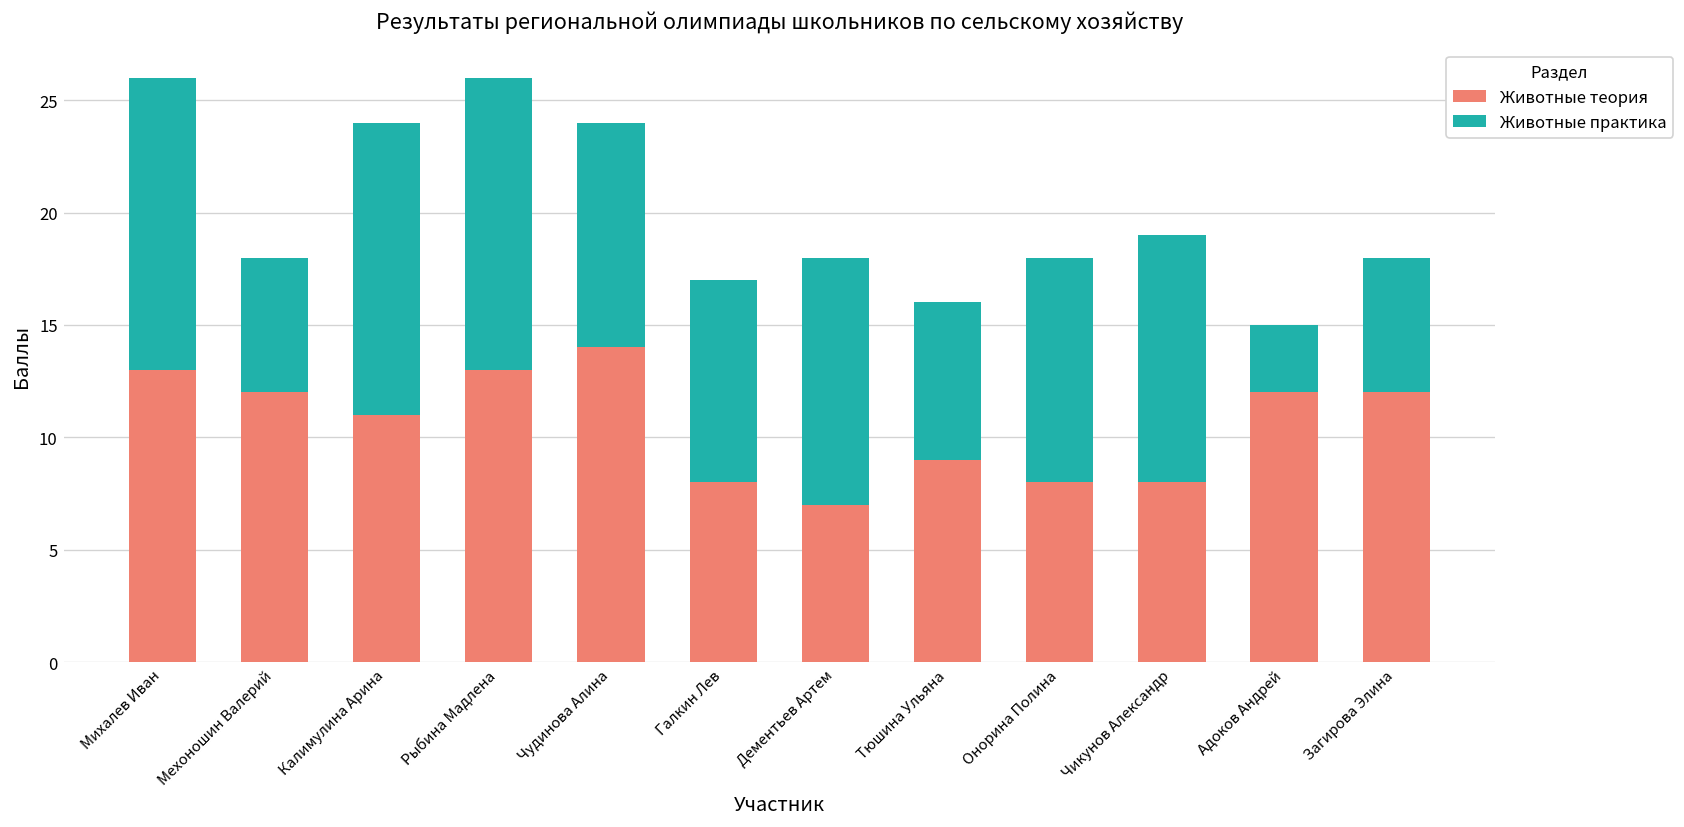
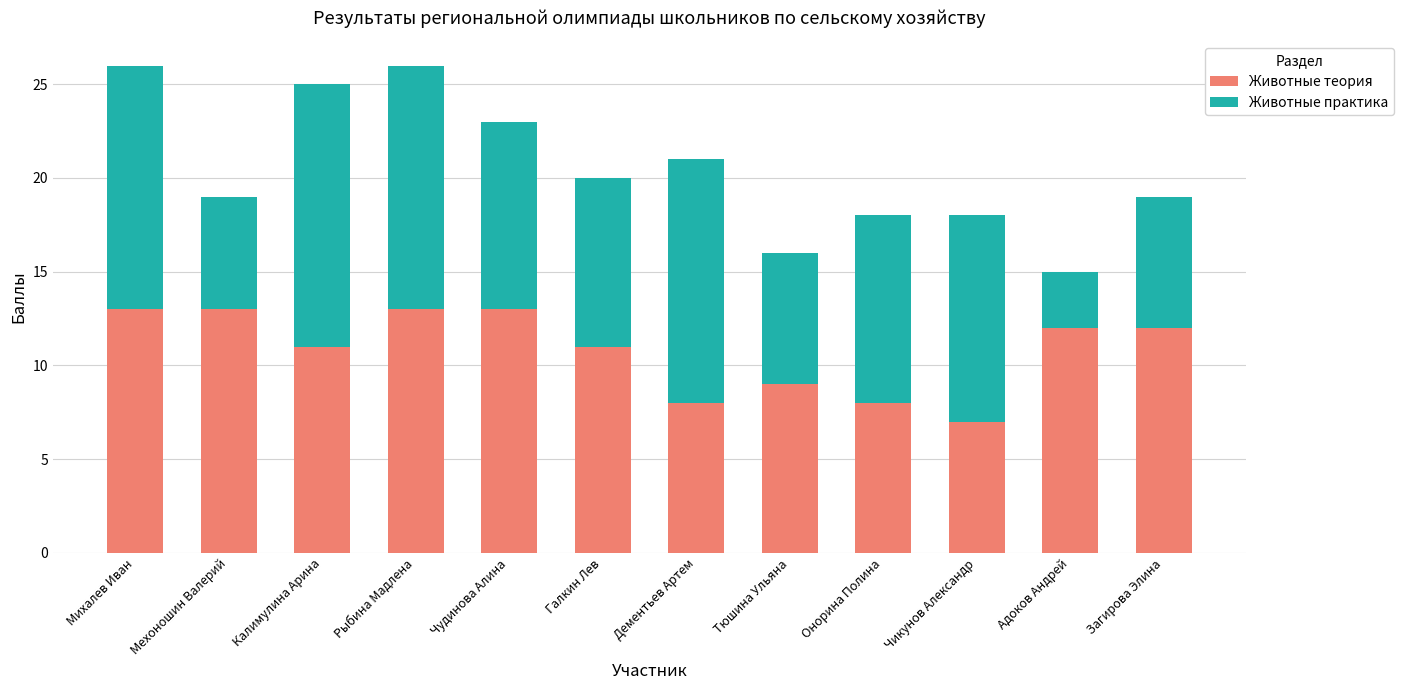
  {
    "Животные теория": {
      "Михалев Иван": 13,
-     "Мехоношин Валерий": 12,
+     "Мехоношин Валерий": 13,
      "Калимулина Арина": 11,
      "Рыбина Мадлена": 13,
-     "Чудинова Алина": 14,
-     "Галкин Лев": 8,
-     "Дементьев Артем": 7,
+     "Чудинова Алина": 13,
+     "Галкин Лев": 11,
+     "Дементьев Артем": 8,
      "Тюшина Ульяна": 9,
      "Онорина Полина": 8,
-     "Чикунов Александр": 8,
+     "Чикунов Александр": 7,
      "Адоков Андрей": 12,
      "Загирова Элина": 12
    },
    "Животные практика": {
      "Михалев Иван": 13,
      "Мехоношин Валерий": 6,
-     "Калимулина Арина": 13,
+     "Калимулина Арина": 14,
      "Рыбина Мадлена": 13,
      "Чудинова Алина": 10,
      "Галкин Лев": 9,
-     "Дементьев Артем": 11,
+     "Дементьев Артем": 13,
      "Тюшина Ульяна": 7,
      "Онорина Полина": 10,
      "Чикунов Александр": 11,
      "Адоков Андрей": 3,
-     "Загирова Элина": 6
+     "Загирова Элина": 7
    }
  }
